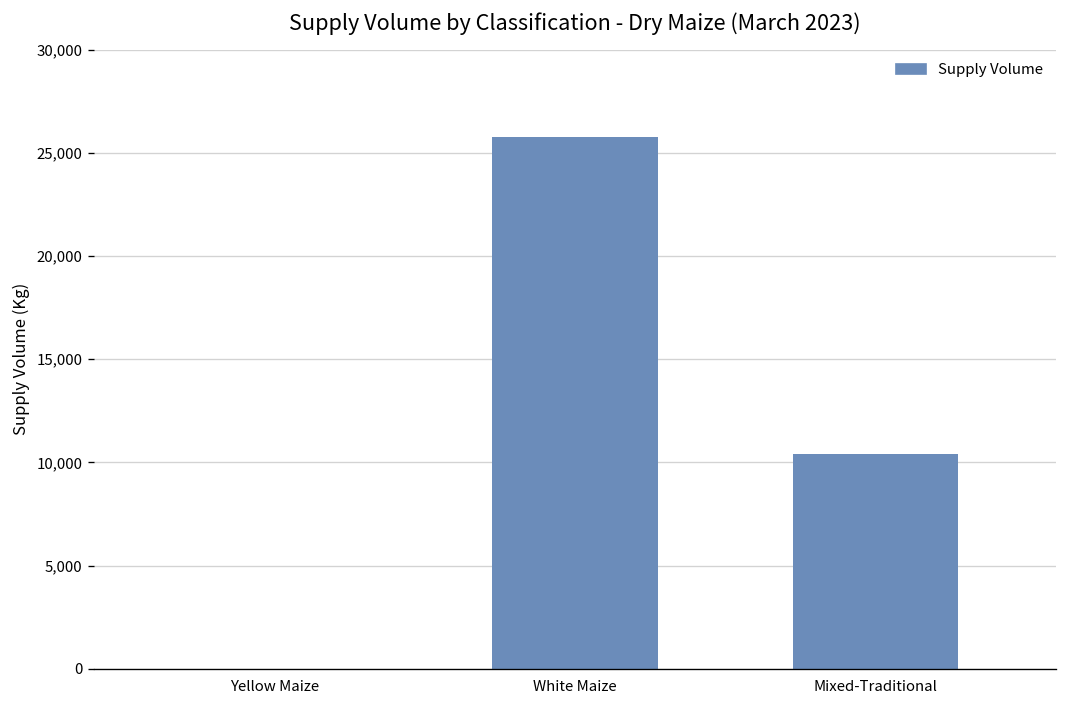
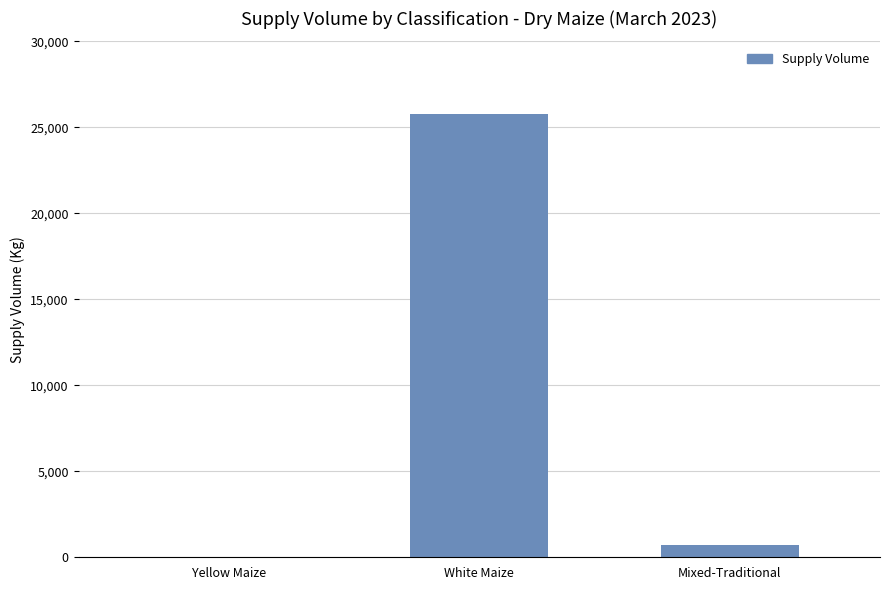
  {
    "Yellow Maize": "0",
    "White Maize": "25,800",
-   "Mixed-Traditional": "10,400"
+   "Mixed-Traditional": "700"
  }
